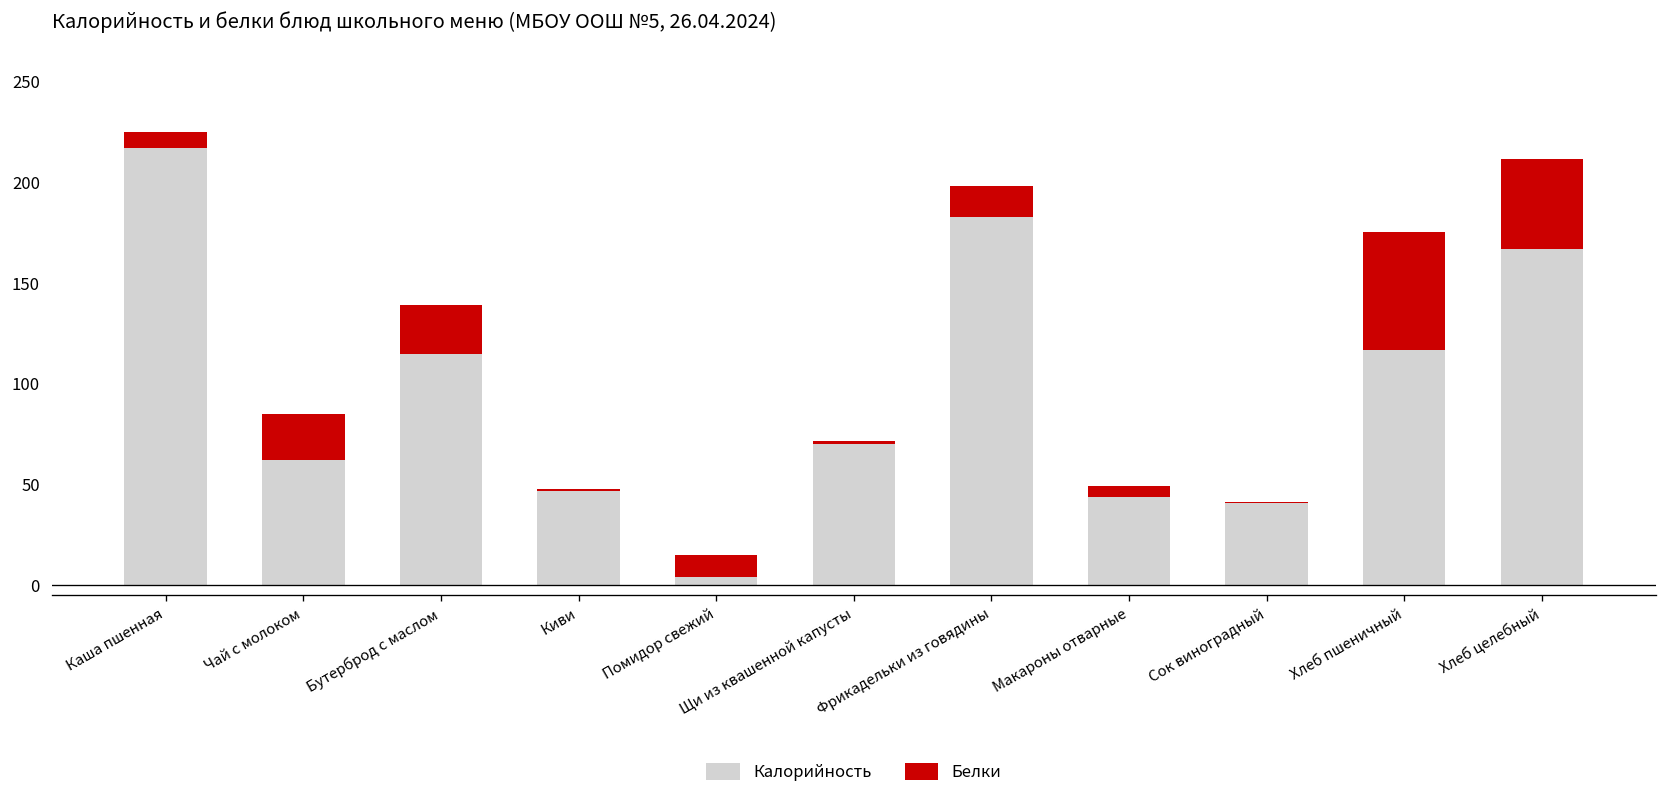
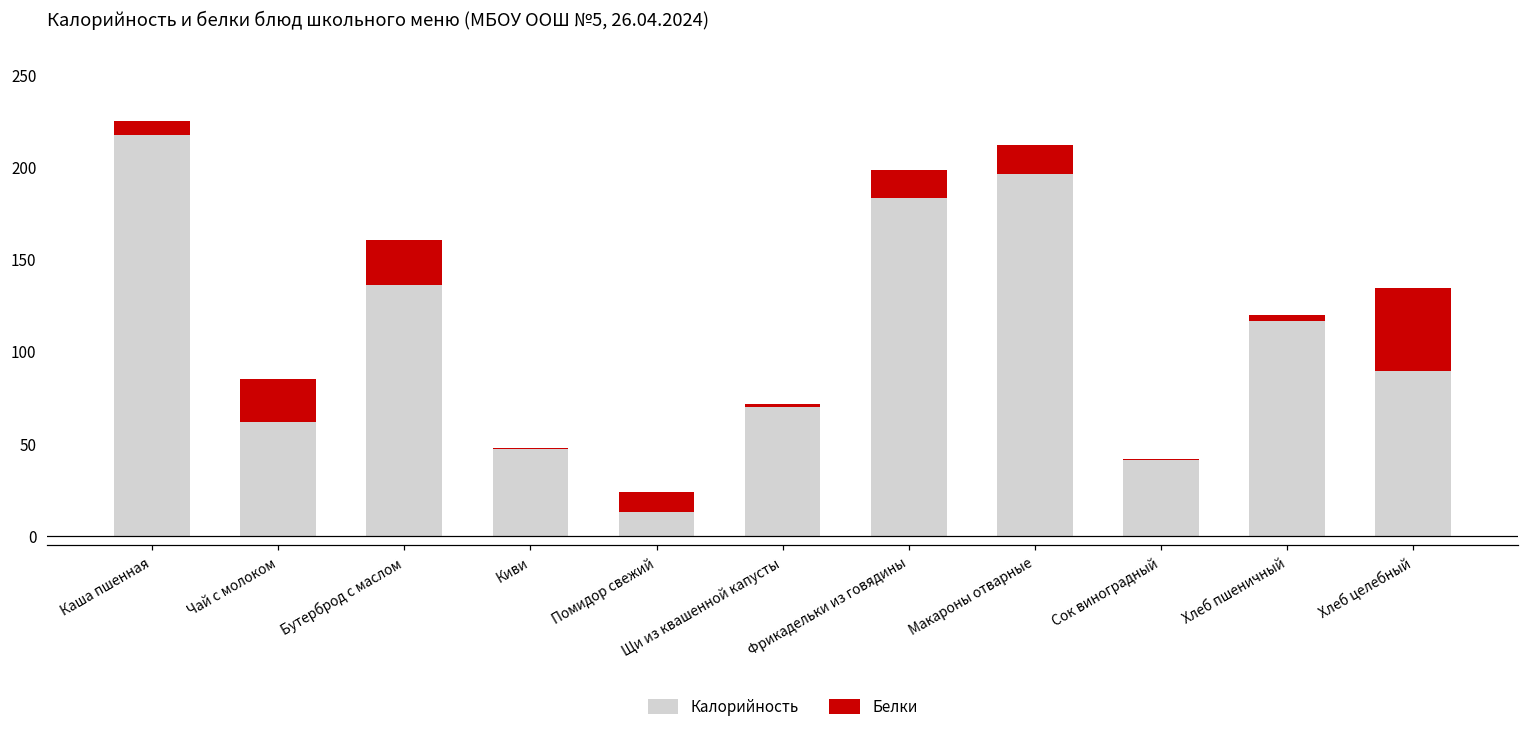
  {
    "Калорийность": {
      "Каша пшенная": 217,
      "Чай с молоком": 62,
-     "Бутерброд с маслом": 115,
+     "Бутерброд с маслом": 136,
      "Киви": 47,
-     "Помидор свежий": 4,
+     "Помидор свежий": 13,
      "Щи из квашенной капусты": 70,
      "Фрикадельки из говядины": 183,
-     "Макароны отварные": 44,
+     "Макароны отварные": 196,
      "Сок виноградный": 41,
      "Хлеб пшеничный": 117,
-     "Хлеб целебный": 167
+     "Хлеб целебный": 89
    },
    "Белки": {
      "Каша пшенная": 8,
      "Чай с молоком": 23,
      "Бутерброд с маслом": 24,
      "Помидор свежий": 11,
      "Фрикадельки из говядины": 15,
-     "Макароны отварные": 5,
-     "Хлеб пшеничный": 59,
+     "Макароны отварные": 16,
+     "Хлеб пшеничный": 3,
      "Хлеб целебный": 45
    }
  }
